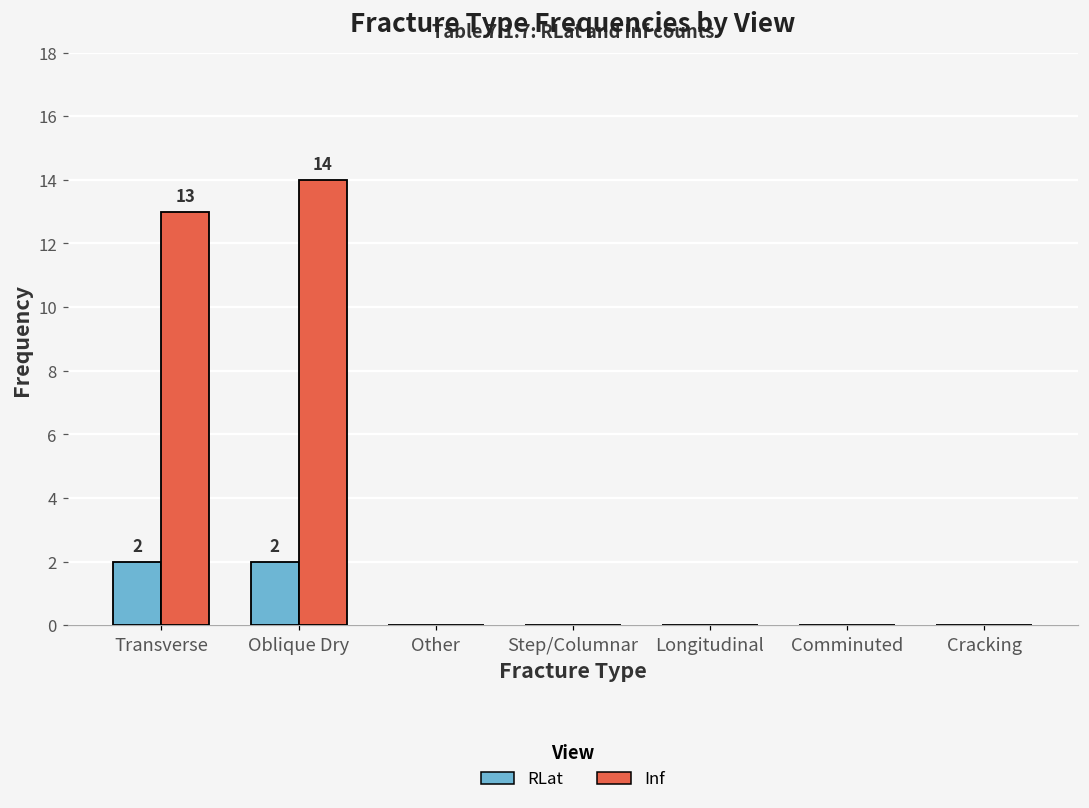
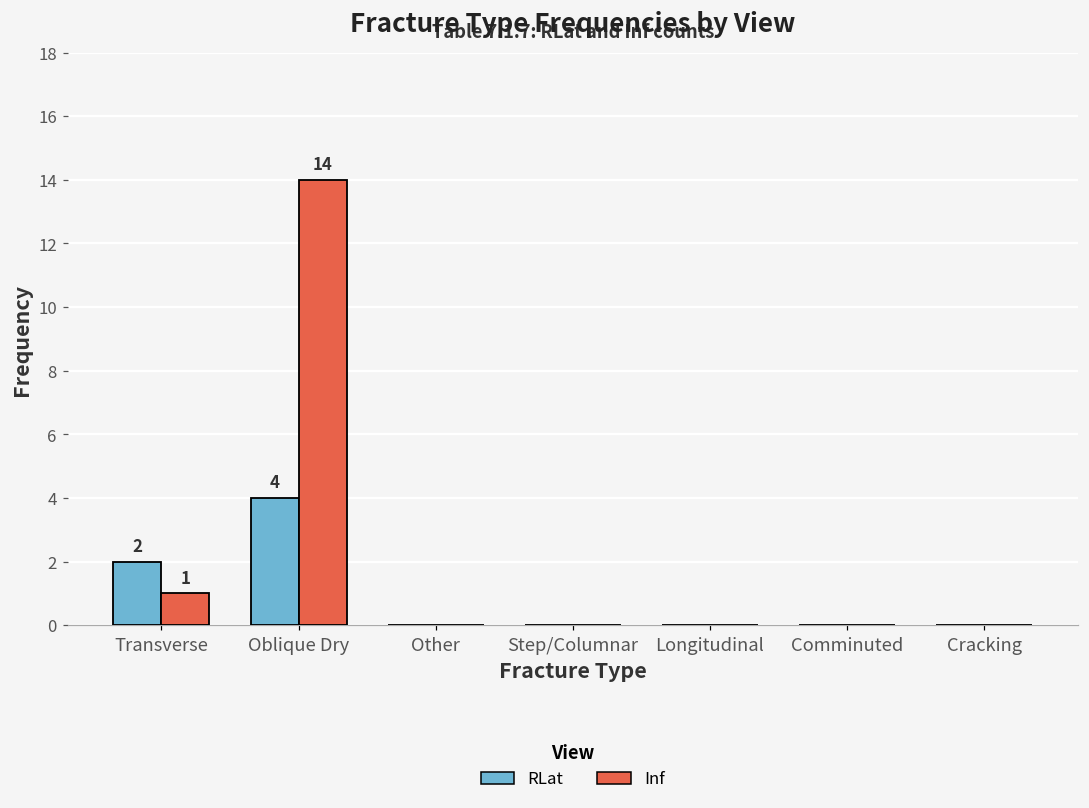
  {
    "RLat": {
      "Transverse": 2,
-     "Oblique Dry": 2
+     "Oblique Dry": 4
    },
    "Inf": {
-     "Transverse": 13,
+     "Transverse": 1,
      "Oblique Dry": 14
    }
  }
